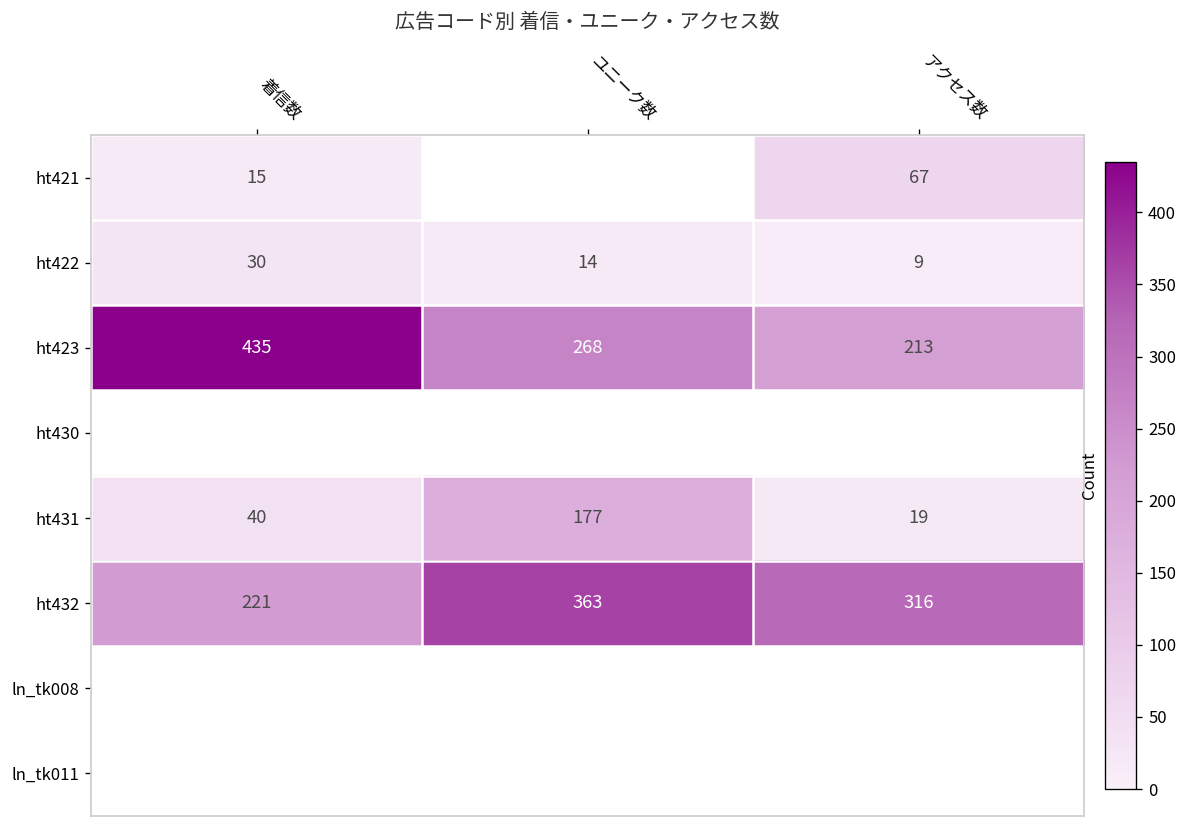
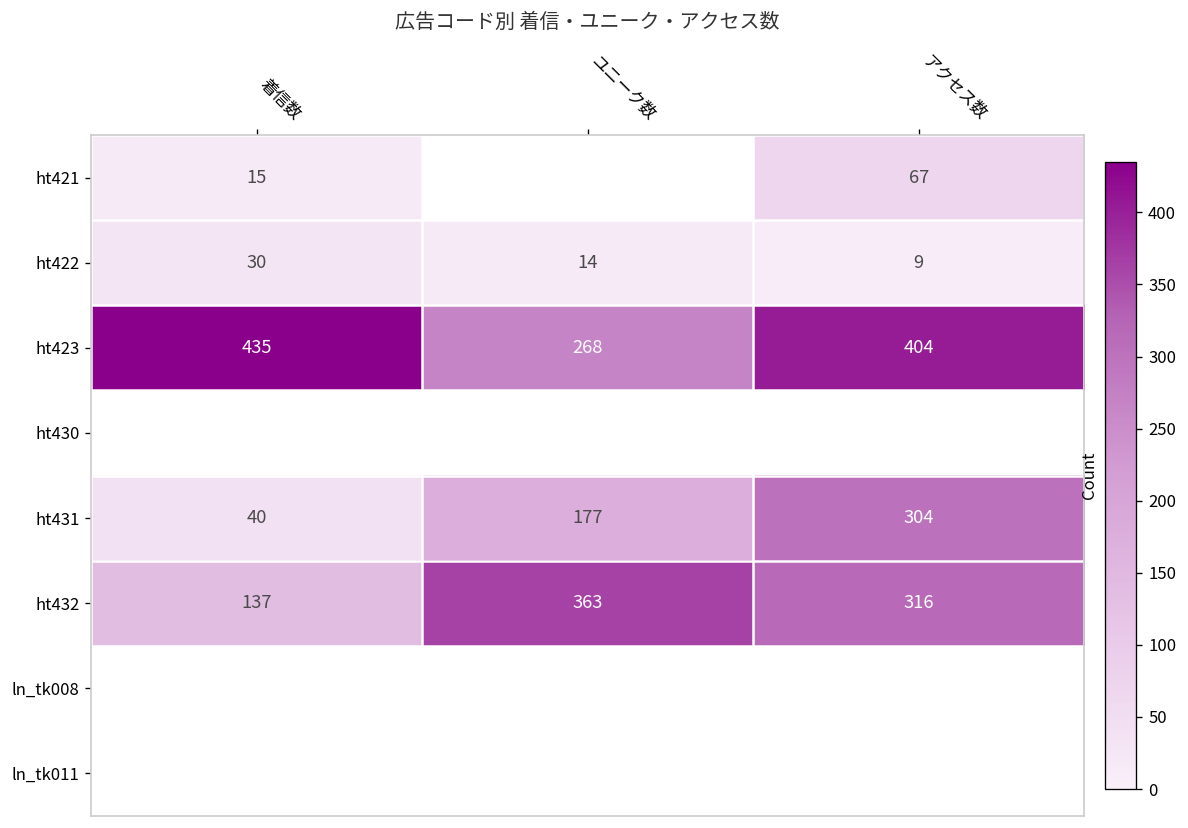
  {
    "ht421": {
      "着信数": 15,
      "アクセス数": 67
    },
    "ht422": {
      "着信数": 30,
      "ユニーク数": 14,
      "アクセス数": 9
    },
    "ht423": {
      "着信数": 435,
      "ユニーク数": 268,
-     "アクセス数": 213
+     "アクセス数": 404
    },
    "ht431": {
      "着信数": 40,
      "ユニーク数": 177,
-     "アクセス数": 19
+     "アクセス数": 304
    },
    "ht432": {
-     "着信数": 221,
+     "着信数": 137,
      "ユニーク数": 363,
      "アクセス数": 316
    }
  }
